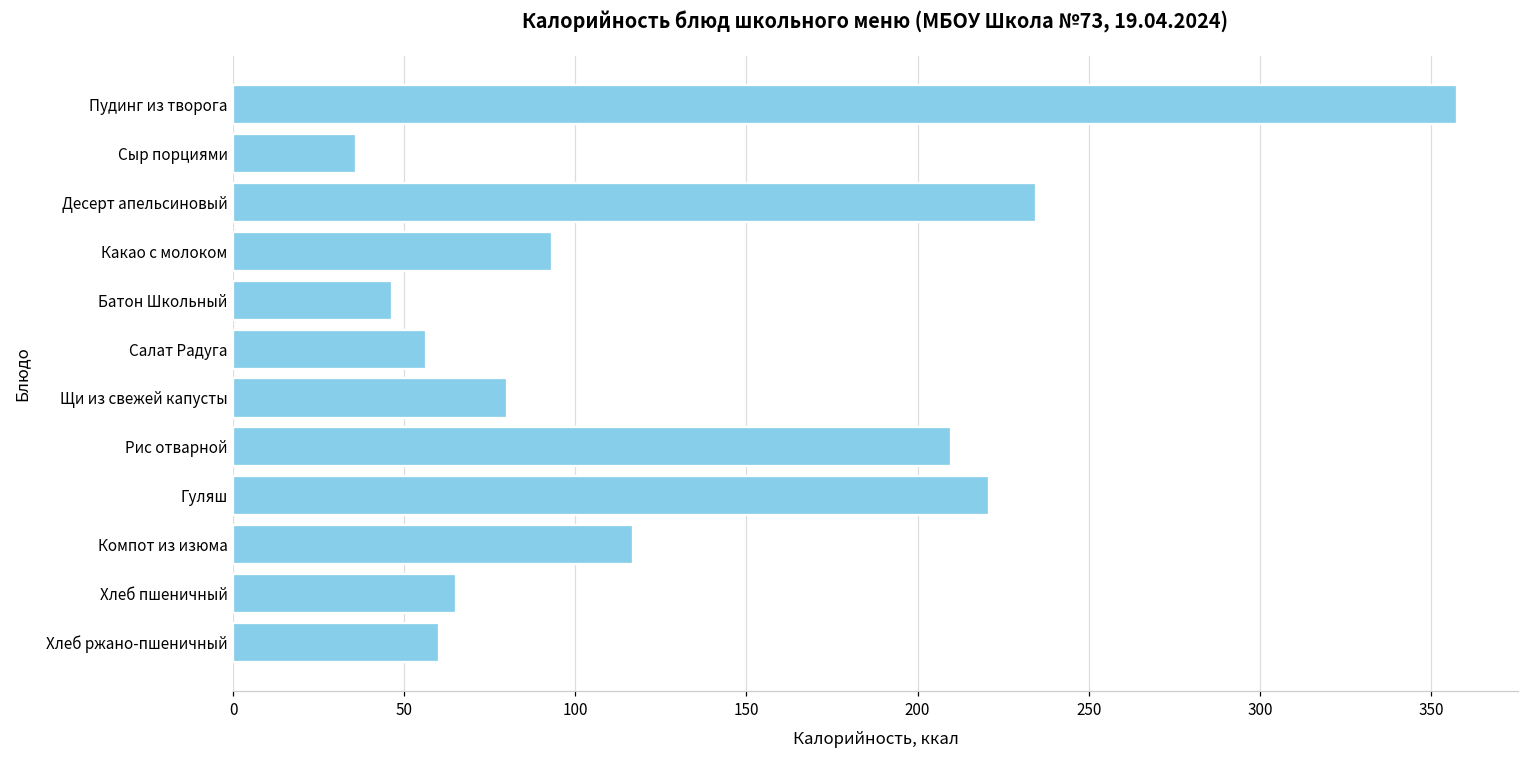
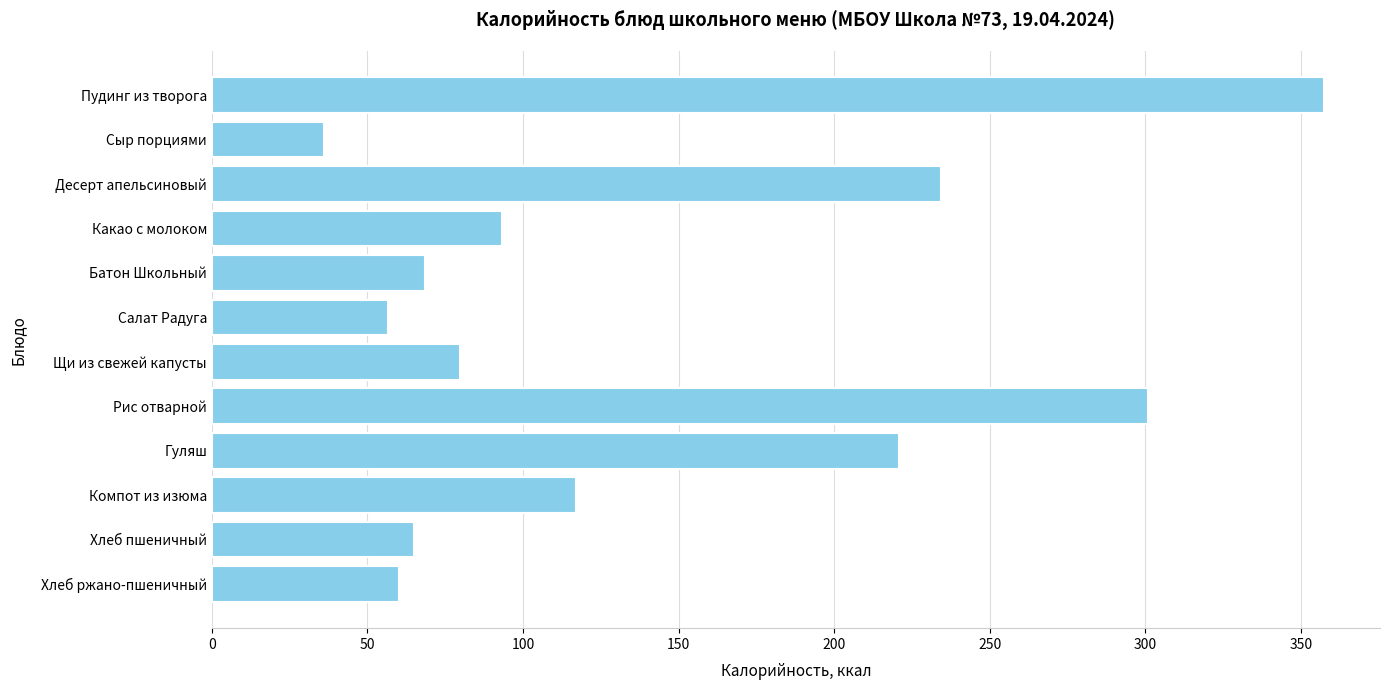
  {
    "Пудинг из творога": 358,
    "Сыр порциями": 36,
    "Десерт апельсиновый": 235,
    "Какао с молоком": 93,
-   "Батон Школьный": 46,
+   "Батон Школьный": 68,
    "Салат Радуга": 57,
    "Щи из свежей капусты": 80,
-   "Рис отварной": 210,
+   "Рис отварной": 301,
    "Гуляш": 221,
    "Компот из изюма": 117,
    "Хлеб пшеничный": 65,
    "Хлеб ржано-пшеничный": 60
  }
